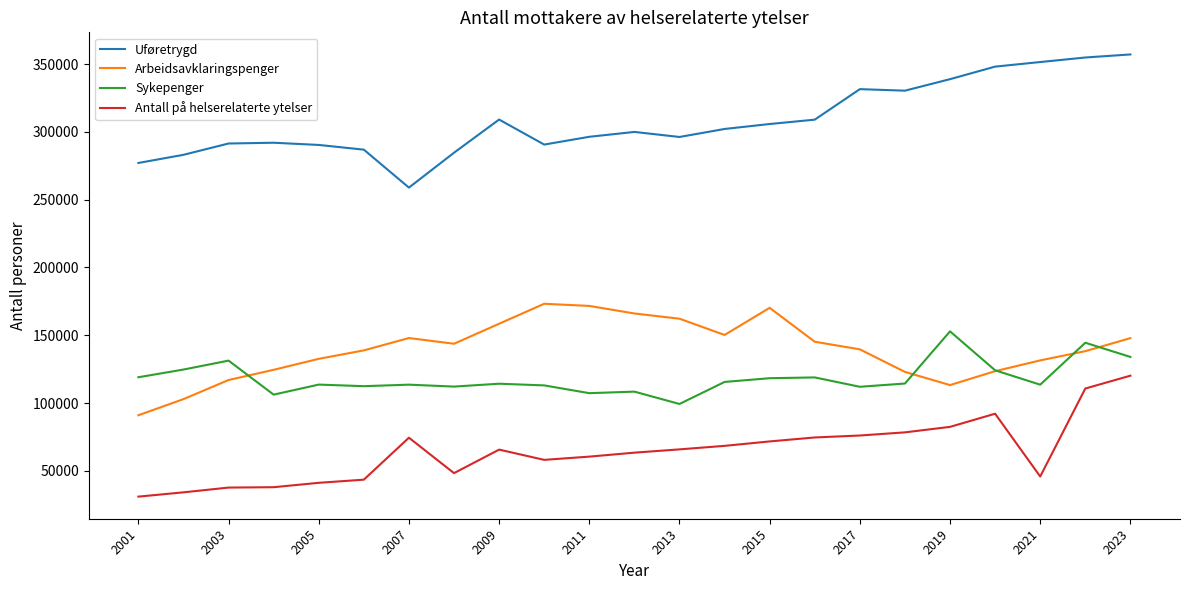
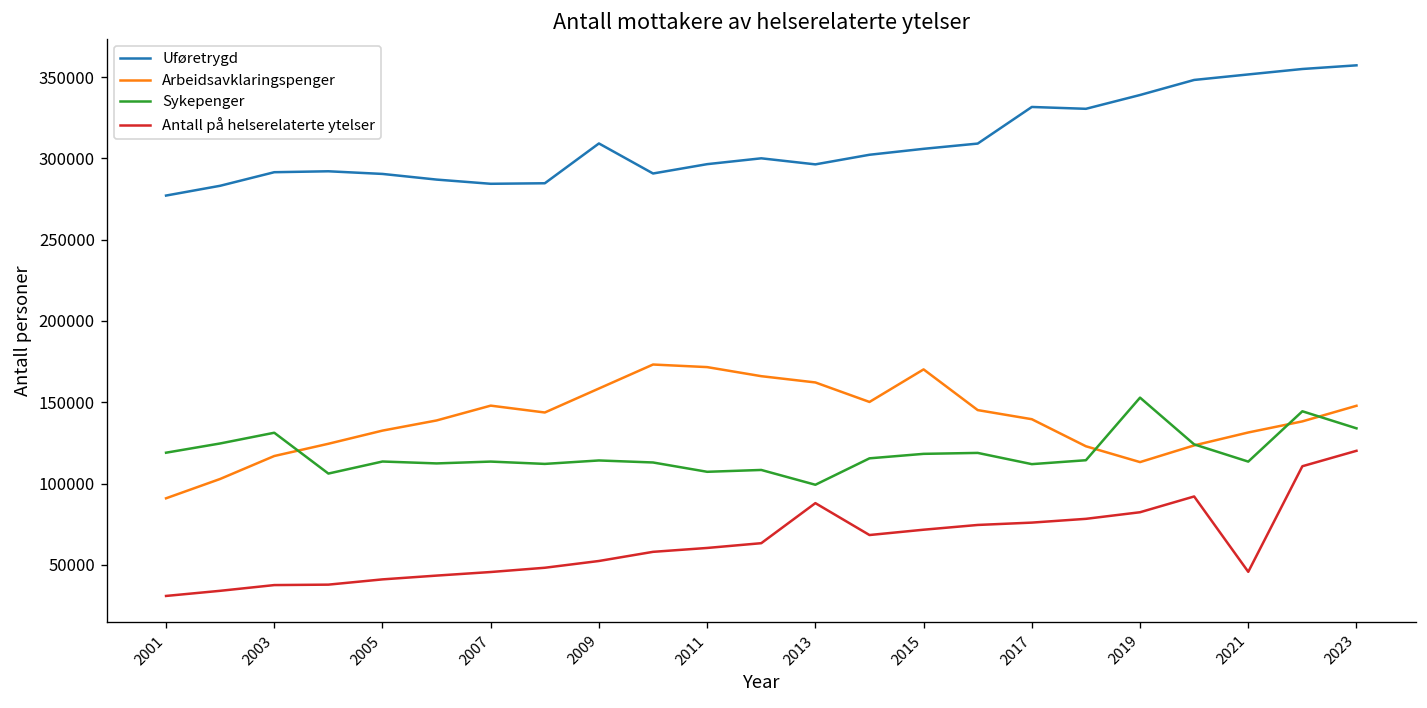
  {
    "Uføretrygd": {
      "2001": 277000,
      "2003": 291000,
      "2005": 290000,
-     "2007": 259000,
+     "2007": 284000,
      "2009": 309000,
      "2011": 296000,
      "2013": 296000,
      "2015": 306000,
      "2017": 332000,
      "2019": 339000,
      "2021": 352000,
      "2023": 357000
    },
    "Arbeidsavklaringspenger": {
      "2001": 91000,
      "2003": 117000,
      "2005": 133000,
      "2007": 148000,
      "2009": 158000,
      "2011": 172000,
      "2013": 162000,
      "2015": 170000,
      "2017": 140000,
      "2019": 113000,
      "2021": 131000,
      "2023": 148000
    },
    "Sykepenger": {
      "2001": 119000,
      "2003": 131000,
      "2005": 114000,
      "2007": 114000,
      "2009": 114000,
      "2011": 107000,
      "2013": 99000,
      "2015": 118000,
      "2017": 112000,
      "2019": 153000,
      "2021": 114000,
      "2023": 134000
    },
    "Antall på helserelaterte ytelser": {
      "2001": 31000,
      "2003": 38000,
      "2005": 41000,
-     "2007": 74000,
-     "2009": 66000,
+     "2007": 46000,
+     "2009": 52000,
      "2011": 60000,
-     "2013": 66000,
+     "2013": 88000,
      "2015": 72000,
      "2017": 76000,
      "2019": 82000,
      "2021": 46000,
      "2023": 120000
    }
  }
